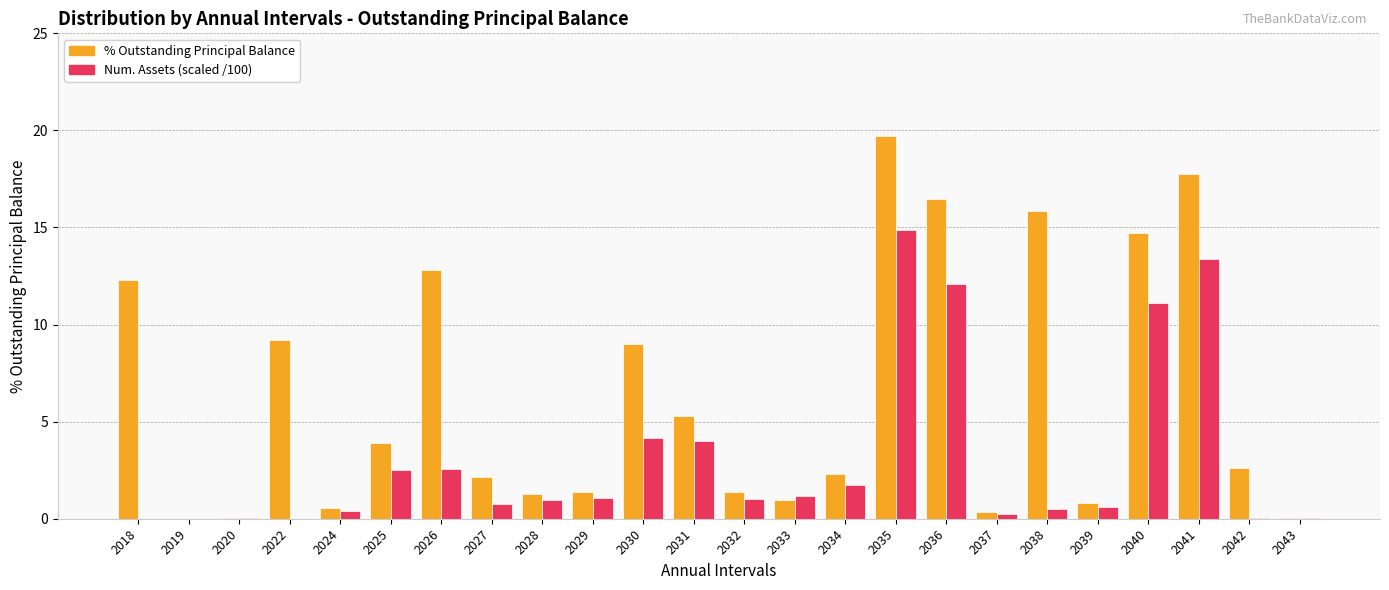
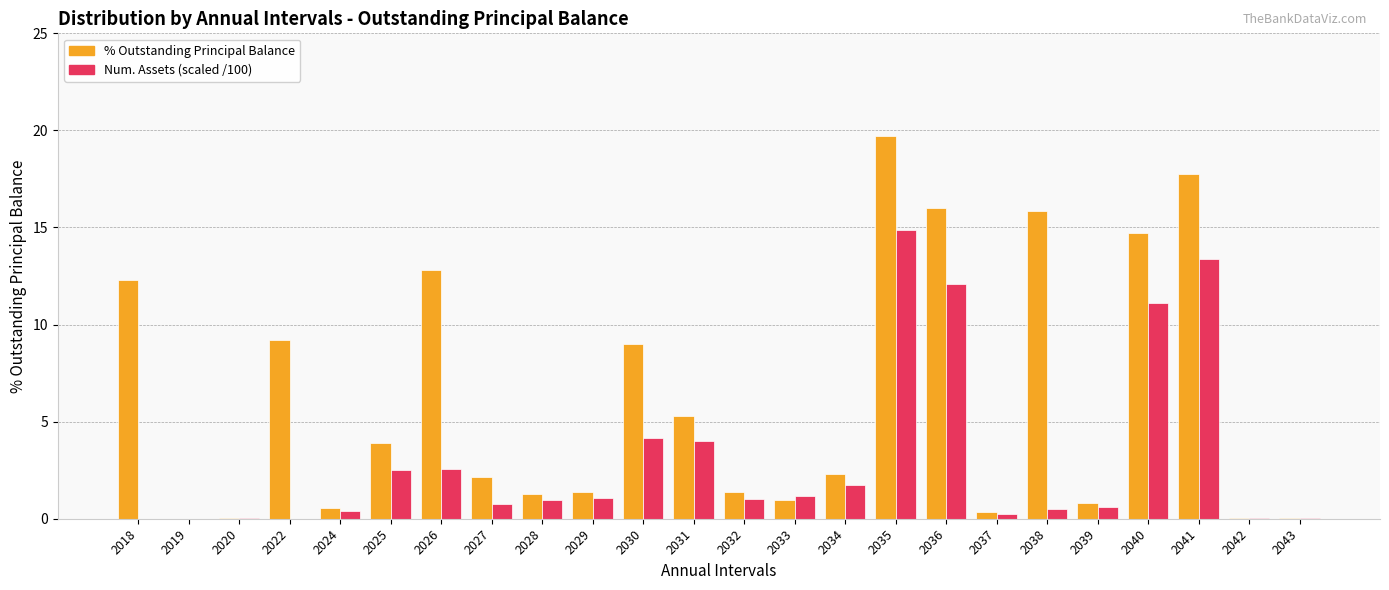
  {
    "% Outstanding Principal Balance": {
      "2018": 12.3,
      "2022": 9.2,
      "2024": 0.5,
      "2025": 3.9,
      "2026": 12.8,
      "2027": 2.2,
      "2028": 1.3,
      "2029": 1.4,
      "2030": 9.0,
      "2031": 5.3,
      "2032": 1.4,
      "2033": 1.0,
      "2034": 2.3,
      "2035": 19.7,
-     "2036": 16.5,
+     "2036": 16.0,
      "2037": 0.3,
      "2038": 15.9,
      "2039": 0.8,
      "2040": 14.7,
      "2041": 17.8,
-     "2042": 2.6
+     "2042": 0.0
    }
  }
